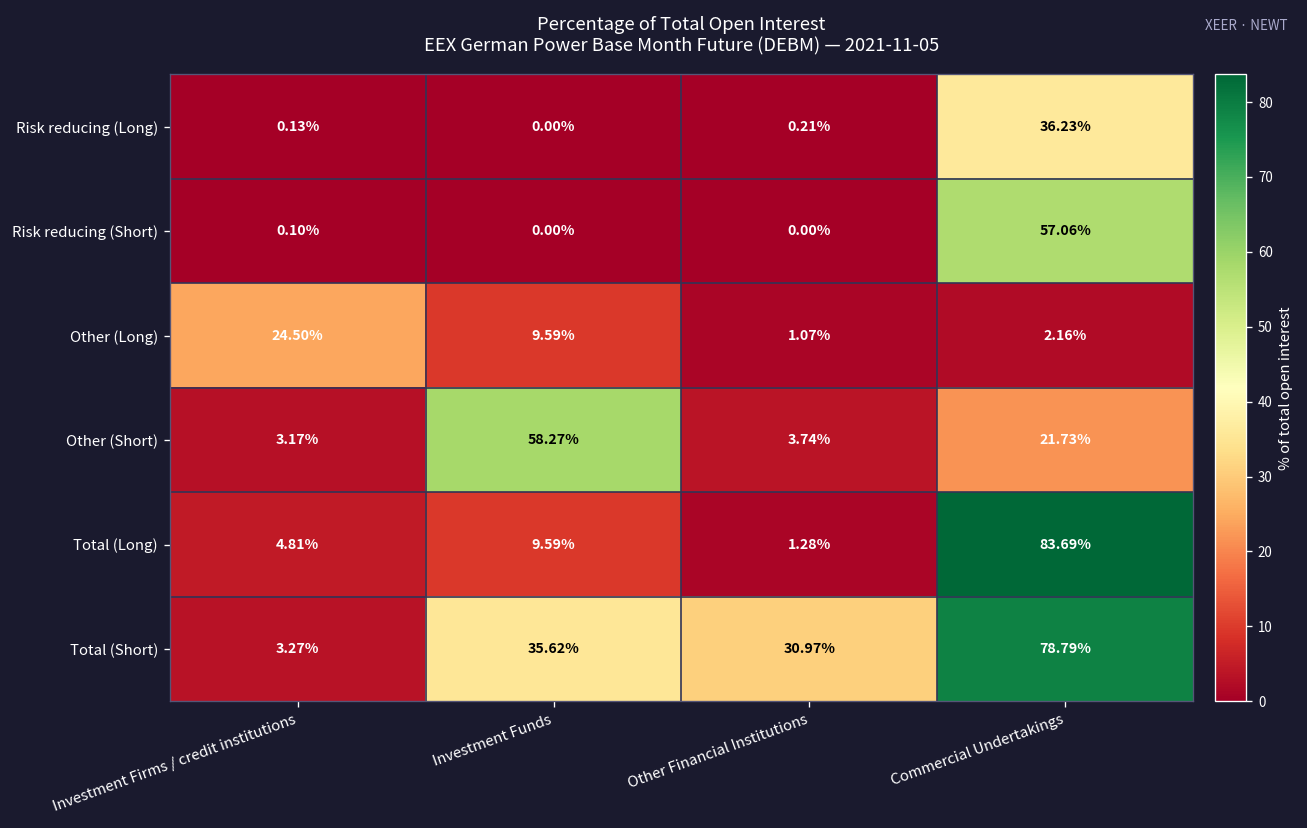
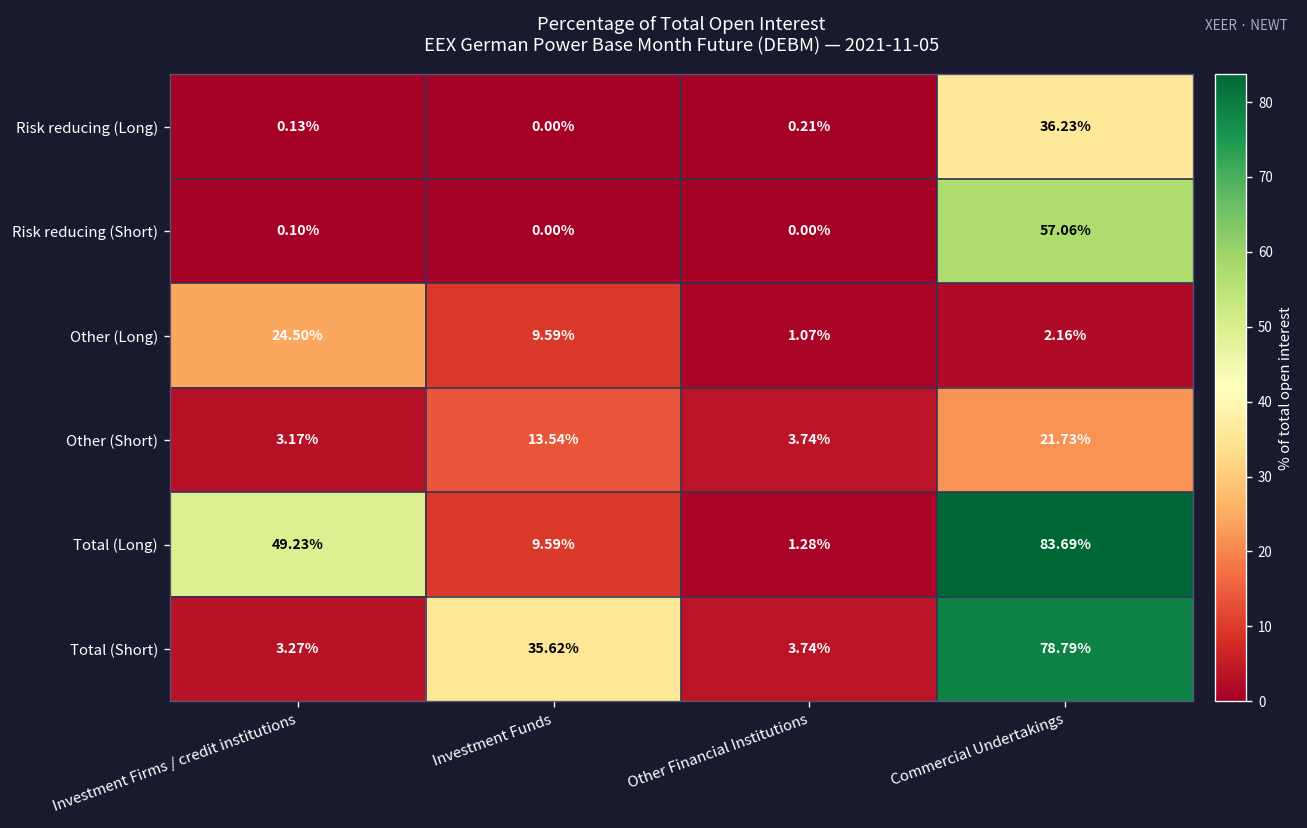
  {
    "Risk reducing (Long)": {
      "Investment Firms / credit institutions": "0.13%",
      "Investment Funds": "0.00%",
      "Other Financial Institutions": "0.21%",
      "Commercial Undertakings": "36.23%"
    },
    "Risk reducing (Short)": {
      "Investment Firms / credit institutions": "0.10%",
      "Investment Funds": "0.00%",
      "Other Financial Institutions": "0.00%",
      "Commercial Undertakings": "57.06%"
    },
    "Other (Long)": {
      "Investment Firms / credit institutions": "24.50%",
      "Investment Funds": "9.59%",
      "Other Financial Institutions": "1.07%",
      "Commercial Undertakings": "2.16%"
    },
    "Other (Short)": {
      "Investment Firms / credit institutions": "3.17%",
-     "Investment Funds": "58.27%",
+     "Investment Funds": "13.54%",
      "Other Financial Institutions": "3.74%",
      "Commercial Undertakings": "21.73%"
    },
    "Total (Long)": {
-     "Investment Firms / credit institutions": "4.81%",
+     "Investment Firms / credit institutions": "49.23%",
      "Investment Funds": "9.59%",
      "Other Financial Institutions": "1.28%",
      "Commercial Undertakings": "83.69%"
    },
    "Total (Short)": {
      "Investment Firms / credit institutions": "3.27%",
      "Investment Funds": "35.62%",
-     "Other Financial Institutions": "30.97%",
+     "Other Financial Institutions": "3.74%",
      "Commercial Undertakings": "78.79%"
    }
  }
